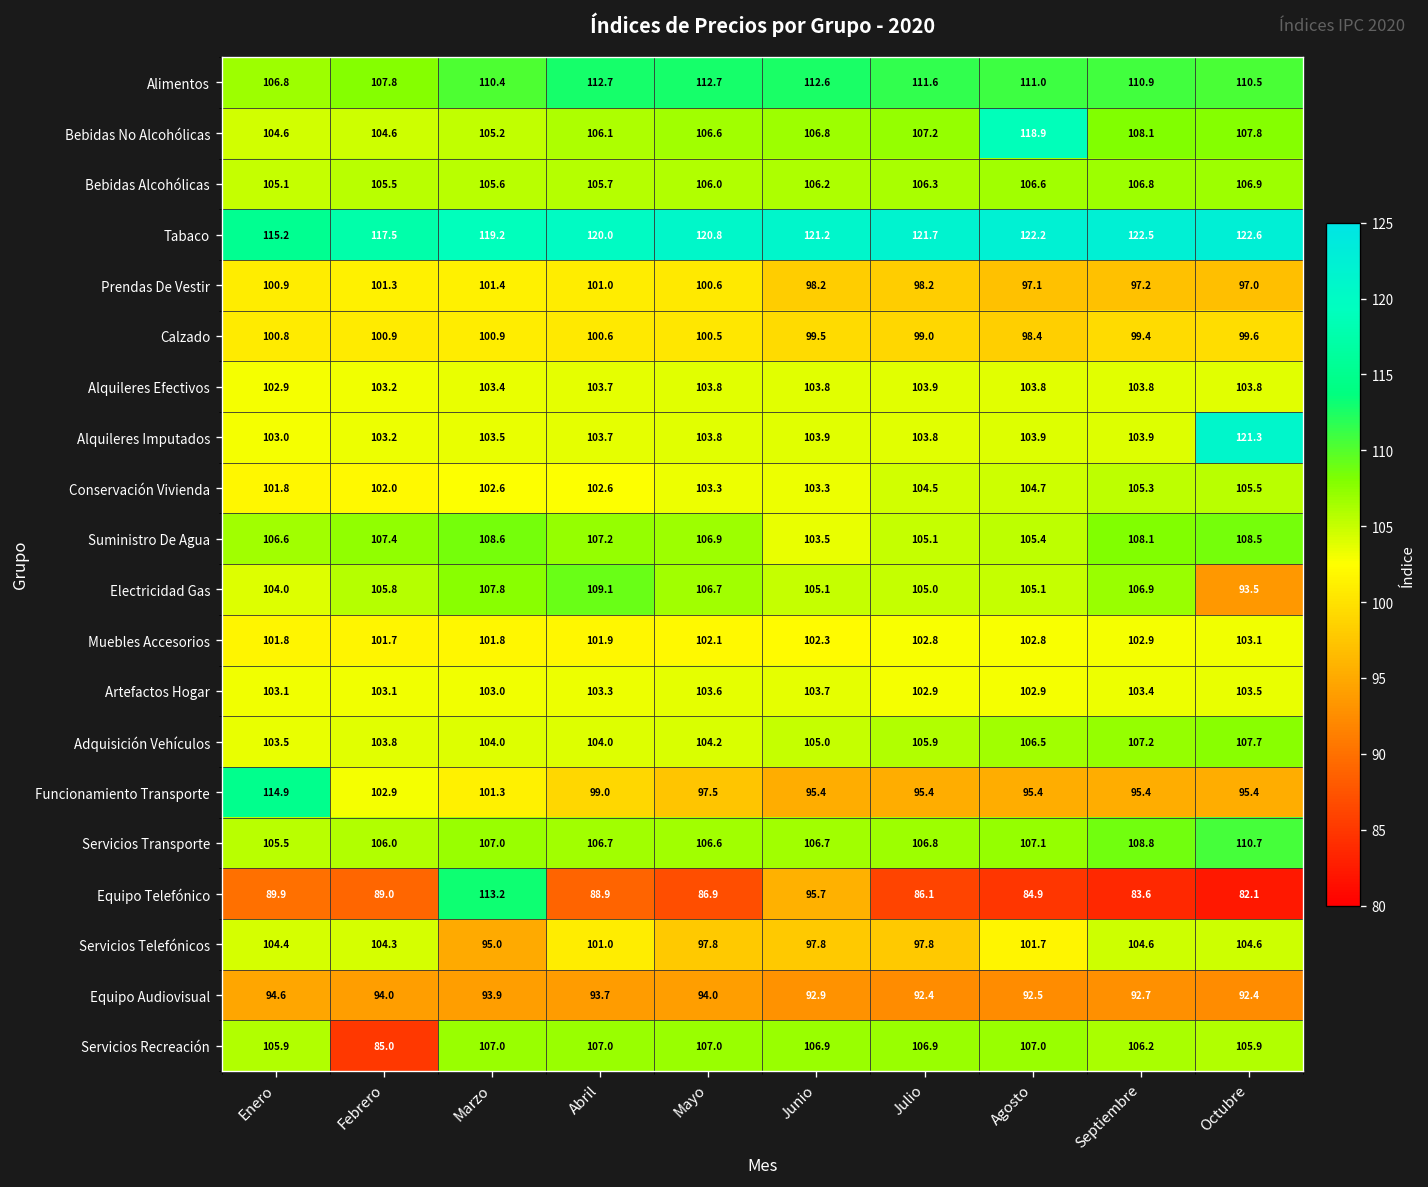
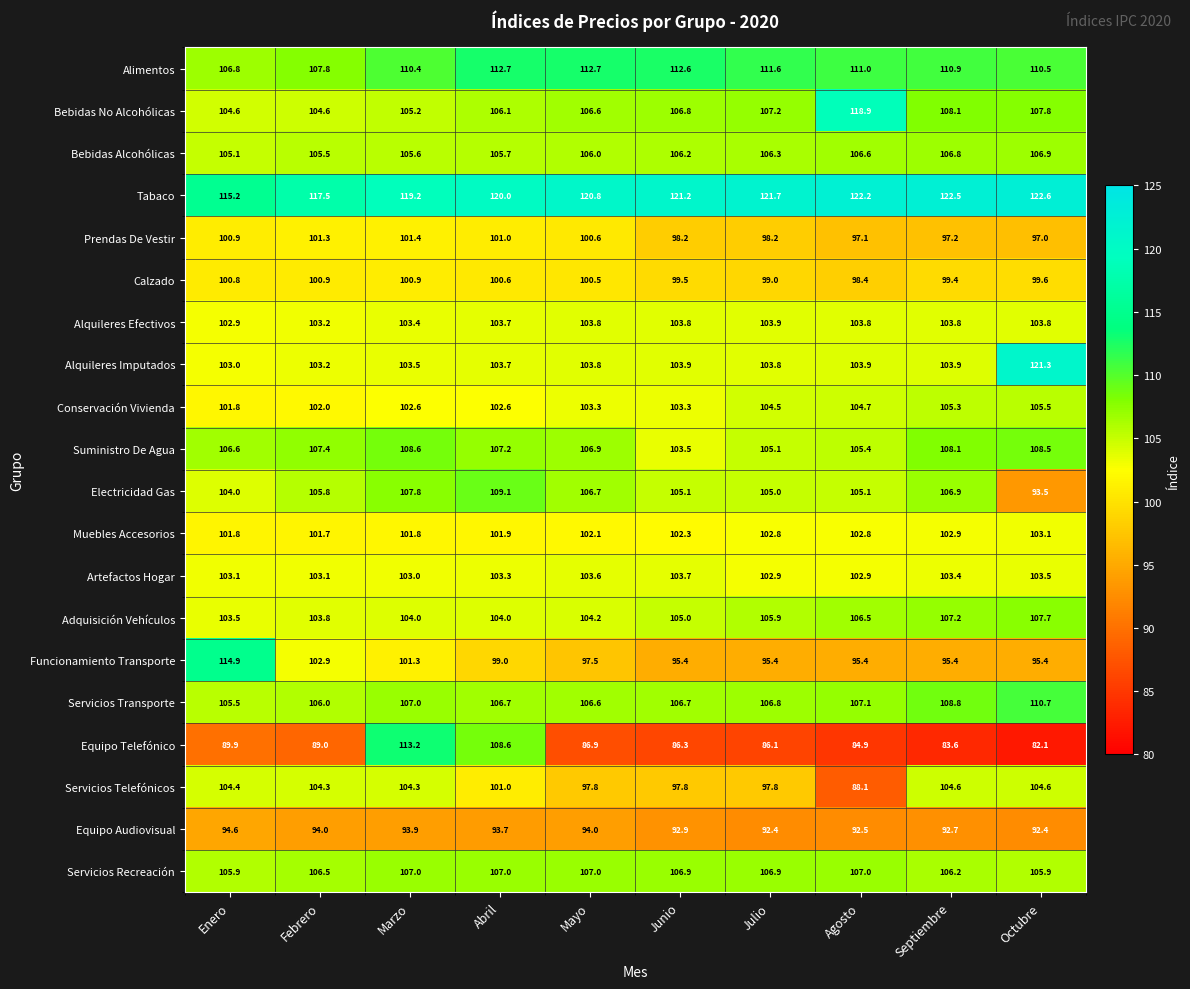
  {
    "Alimentos": {
      "Enero": 106.8,
      "Febrero": 107.8,
      "Marzo": 110.4,
      "Abril": 112.7,
      "Mayo": 112.7,
      "Junio": 112.6,
      "Julio": 111.6,
      "Agosto": 111.0,
      "Septiembre": 110.9,
      "Octubre": 110.5
    },
    "Bebidas No Alcohólicas": {
      "Enero": 104.6,
      "Febrero": 104.6,
      "Marzo": 105.2,
      "Abril": 106.1,
      "Mayo": 106.6,
      "Junio": 106.8,
      "Julio": 107.2,
      "Agosto": 118.9,
      "Septiembre": 108.1,
      "Octubre": 107.8
    },
    "Bebidas Alcohólicas": {
      "Enero": 105.1,
      "Febrero": 105.5,
      "Marzo": 105.6,
      "Abril": 105.7,
      "Mayo": 106.0,
      "Junio": 106.2,
      "Julio": 106.3,
      "Agosto": 106.6,
      "Septiembre": 106.8,
      "Octubre": 106.9
    },
    "Tabaco": {
      "Enero": 115.2,
      "Febrero": 117.5,
      "Marzo": 119.2,
      "Abril": 120.0,
      "Mayo": 120.8,
      "Junio": 121.2,
      "Julio": 121.7,
      "Agosto": 122.2,
      "Septiembre": 122.5,
      "Octubre": 122.6
    },
    "Prendas De Vestir": {
      "Enero": 100.9,
      "Febrero": 101.3,
      "Marzo": 101.4,
      "Abril": 101.0,
      "Mayo": 100.6,
      "Junio": 98.2,
      "Julio": 98.2,
      "Agosto": 97.1,
      "Septiembre": 97.2,
      "Octubre": 97.0
    },
    "Calzado": {
      "Enero": 100.8,
      "Febrero": 100.9,
      "Marzo": 100.9,
      "Abril": 100.6,
      "Mayo": 100.5,
      "Junio": 99.5,
      "Julio": 99.0,
      "Agosto": 98.4,
      "Septiembre": 99.4,
      "Octubre": 99.6
    },
    "Alquileres Efectivos": {
      "Enero": 102.9,
      "Febrero": 103.2,
      "Marzo": 103.4,
      "Abril": 103.7,
      "Mayo": 103.8,
      "Junio": 103.8,
      "Julio": 103.9,
      "Agosto": 103.8,
      "Septiembre": 103.8,
      "Octubre": 103.8
    },
    "Alquileres Imputados": {
      "Enero": 103.0,
      "Febrero": 103.2,
      "Marzo": 103.5,
      "Abril": 103.7,
      "Mayo": 103.8,
      "Junio": 103.9,
      "Julio": 103.8,
      "Agosto": 103.9,
      "Septiembre": 103.9,
      "Octubre": 121.3
    },
    "Conservación Vivienda": {
      "Enero": 101.8,
      "Febrero": 102.0,
      "Marzo": 102.6,
      "Abril": 102.6,
      "Mayo": 103.3,
      "Junio": 103.3,
      "Julio": 104.5,
      "Agosto": 104.7,
      "Septiembre": 105.3,
      "Octubre": 105.5
    },
    "Suministro De Agua": {
      "Enero": 106.6,
      "Febrero": 107.4,
      "Marzo": 108.6,
      "Abril": 107.2,
      "Mayo": 106.9,
      "Junio": 103.5,
      "Julio": 105.1,
      "Agosto": 105.4,
      "Septiembre": 108.1,
      "Octubre": 108.5
    },
    "Electricidad Gas": {
      "Enero": 104.0,
      "Febrero": 105.8,
      "Marzo": 107.8,
      "Abril": 109.1,
      "Mayo": 106.7,
      "Junio": 105.1,
      "Julio": 105.0,
      "Agosto": 105.1,
      "Septiembre": 106.9,
      "Octubre": 93.5
    },
    "Muebles Accesorios": {
      "Enero": 101.8,
      "Febrero": 101.7,
      "Marzo": 101.8,
      "Abril": 101.9,
      "Mayo": 102.1,
      "Junio": 102.3,
      "Julio": 102.8,
      "Agosto": 102.8,
      "Septiembre": 102.9,
      "Octubre": 103.1
    },
    "Artefactos Hogar": {
      "Enero": 103.1,
      "Febrero": 103.1,
      "Marzo": 103.0,
      "Abril": 103.3,
      "Mayo": 103.6,
      "Junio": 103.7,
      "Julio": 102.9,
      "Agosto": 102.9,
      "Septiembre": 103.4,
      "Octubre": 103.5
    },
    "Adquisición Vehículos": {
      "Enero": 103.5,
      "Febrero": 103.8,
      "Marzo": 104.0,
      "Abril": 104.0,
      "Mayo": 104.2,
      "Junio": 105.0,
      "Julio": 105.9,
      "Agosto": 106.5,
      "Septiembre": 107.2,
      "Octubre": 107.7
    },
    "Funcionamiento Transporte": {
      "Enero": 114.9,
      "Febrero": 102.9,
      "Marzo": 101.3,
      "Abril": 99.0,
      "Mayo": 97.5,
      "Junio": 95.4,
      "Julio": 95.4,
      "Agosto": 95.4,
      "Septiembre": 95.4,
      "Octubre": 95.4
    },
    "Servicios Transporte": {
      "Enero": 105.5,
      "Febrero": 106.0,
      "Marzo": 107.0,
      "Abril": 106.7,
      "Mayo": 106.6,
      "Junio": 106.7,
      "Julio": 106.8,
      "Agosto": 107.1,
      "Septiembre": 108.8,
      "Octubre": 110.7
    },
    "Equipo Telefónico": {
      "Enero": 89.9,
      "Febrero": 89.0,
      "Marzo": 113.2,
-     "Abril": 88.9,
+     "Abril": 108.6,
      "Mayo": 86.9,
-     "Junio": 95.7,
+     "Junio": 86.3,
      "Julio": 86.1,
      "Agosto": 84.9,
      "Septiembre": 83.6,
      "Octubre": 82.1
    },
    "Servicios Telefónicos": {
      "Enero": 104.4,
      "Febrero": 104.3,
-     "Marzo": 95.0,
+     "Marzo": 104.3,
      "Abril": 101.0,
      "Mayo": 97.8,
      "Junio": 97.8,
      "Julio": 97.8,
-     "Agosto": 101.7,
+     "Agosto": 88.1,
      "Septiembre": 104.6,
      "Octubre": 104.6
    },
    "Equipo Audiovisual": {
      "Enero": 94.6,
      "Febrero": 94.0,
      "Marzo": 93.9,
      "Abril": 93.7,
      "Mayo": 94.0,
      "Junio": 92.9,
      "Julio": 92.4,
      "Agosto": 92.5,
      "Septiembre": 92.7,
      "Octubre": 92.4
    },
    "Servicios Recreación": {
      "Enero": 105.9,
-     "Febrero": 85.0,
+     "Febrero": 106.5,
      "Marzo": 107.0,
      "Abril": 107.0,
      "Mayo": 107.0,
      "Junio": 106.9,
      "Julio": 106.9,
      "Agosto": 107.0,
      "Septiembre": 106.2,
      "Octubre": 105.9
    }
  }
